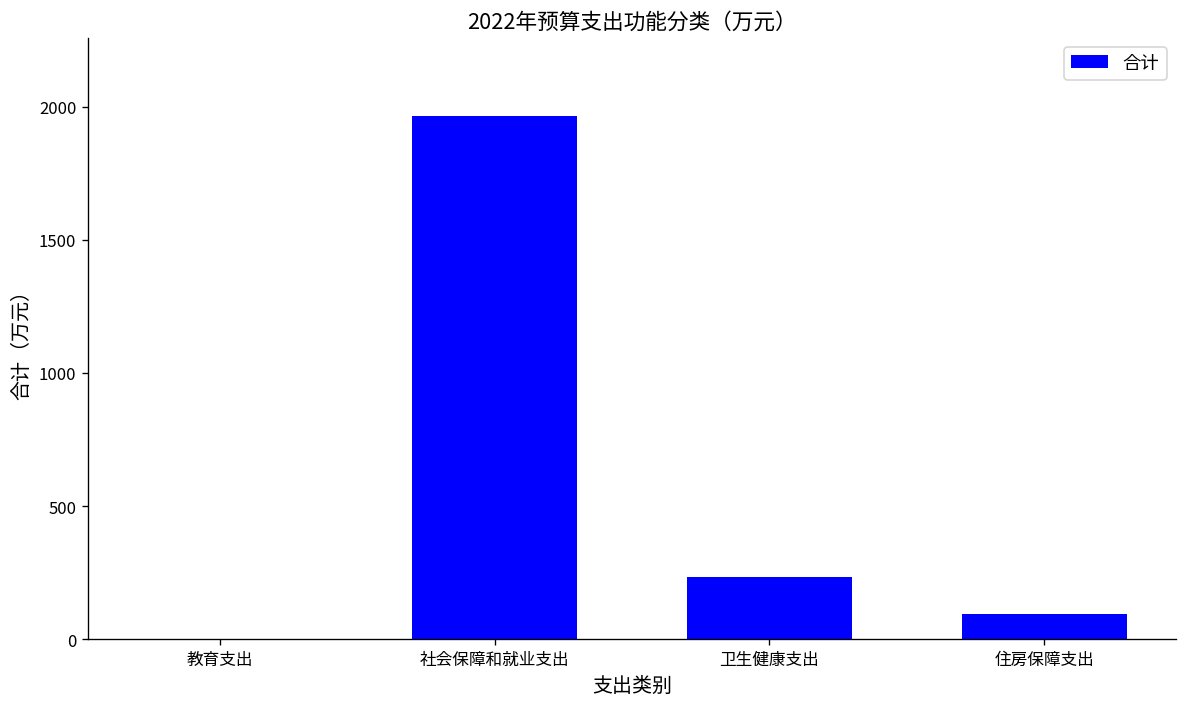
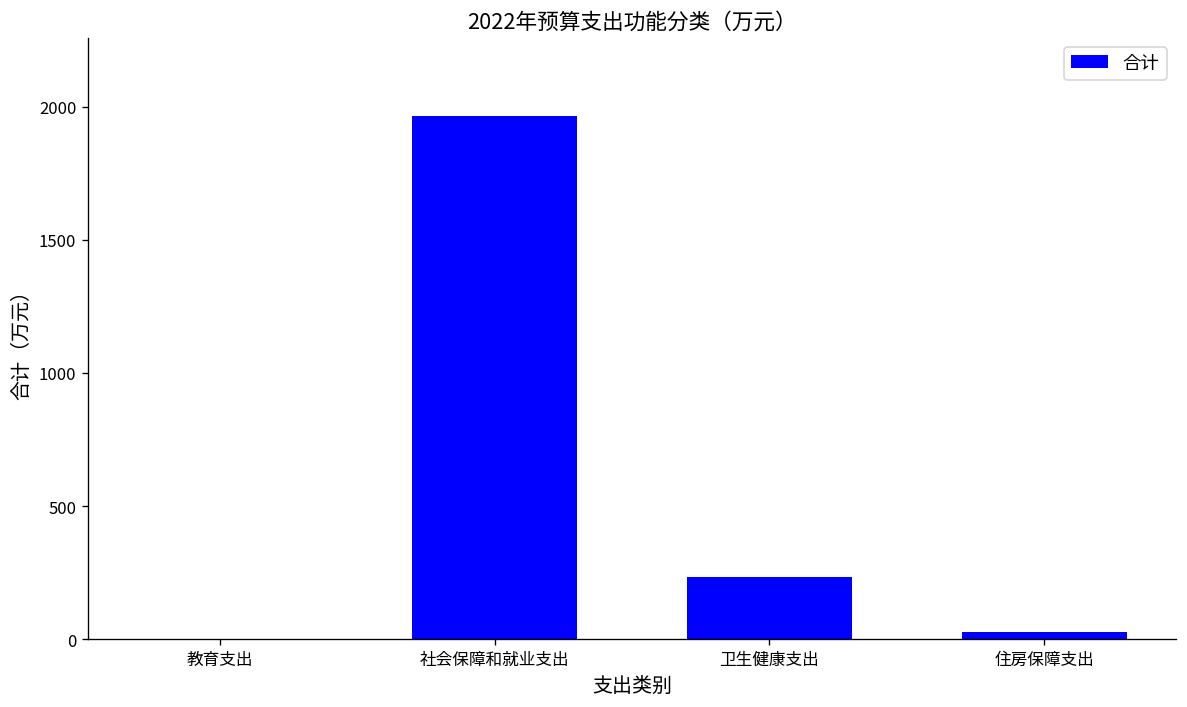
  {
    "社会保障和就业支出": 1960,
    "卫生健康支出": 240,
-   "住房保障支出": 100
+   "住房保障支出": 30
  }
